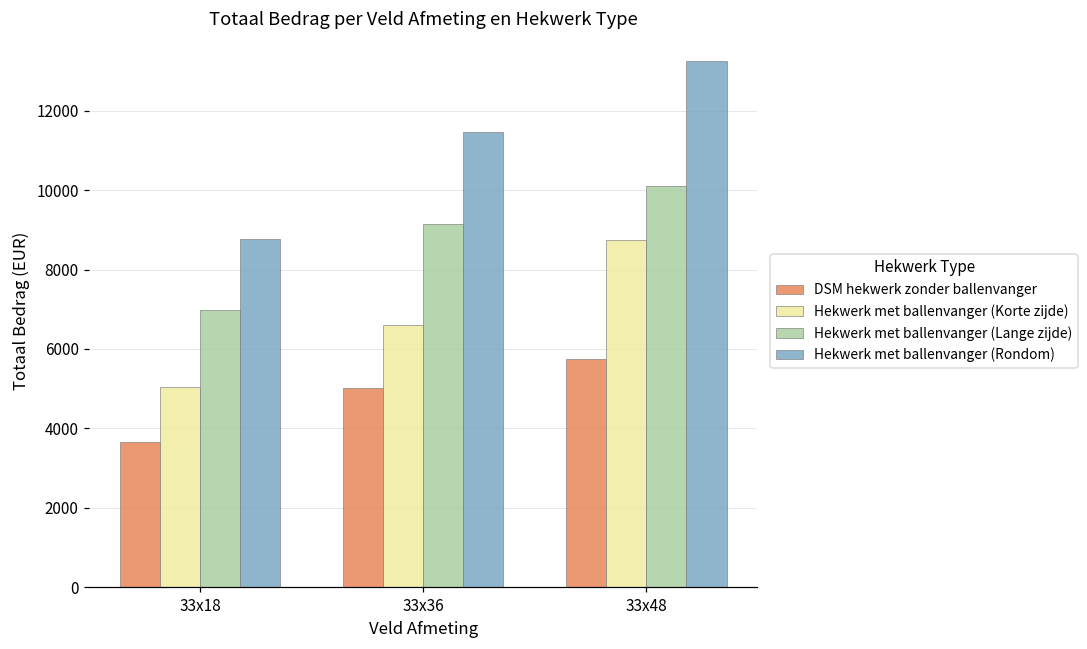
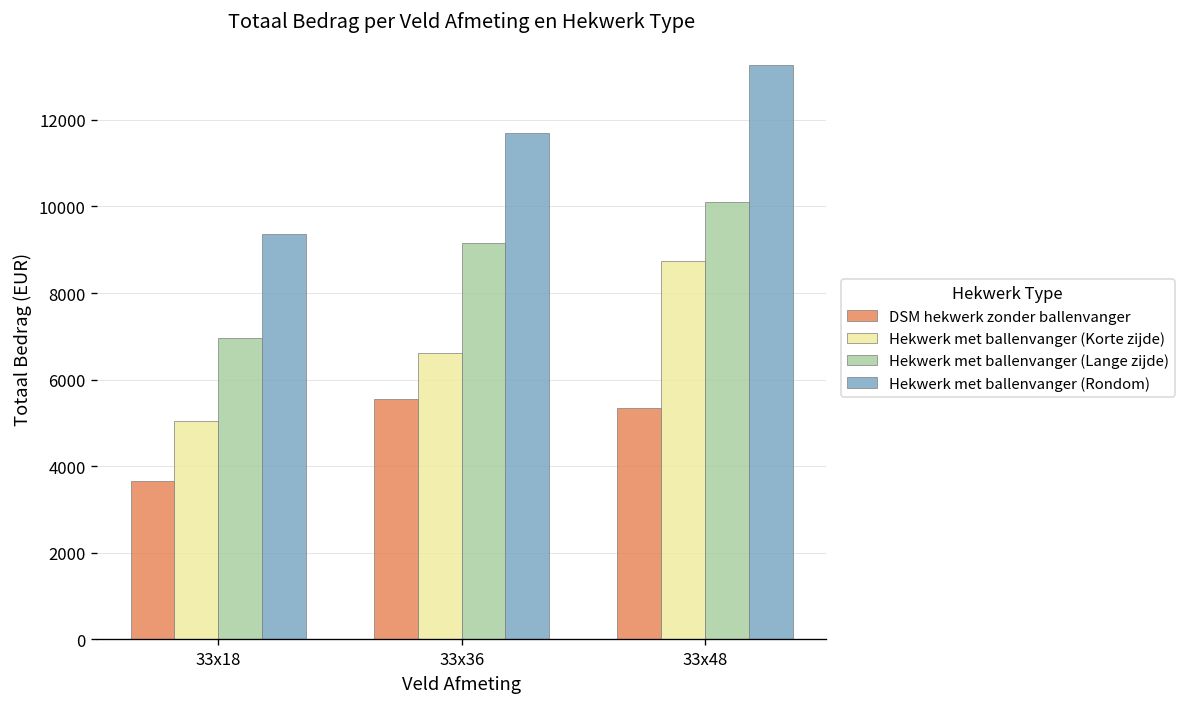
  {
    "DSM hekwerk zonder ballenvanger": {
      "33x18": 3700,
-     "33x36": 5000,
-     "33x48": 5700
+     "33x36": 5600,
+     "33x48": 5300
    },
    "Hekwerk met ballenvanger (Korte zijde)": {
      "33x18": 5100,
      "33x36": 6600,
      "33x48": 8700
    },
    "Hekwerk met ballenvanger (Lange zijde)": {
      "33x18": 7000,
      "33x36": 9200,
      "33x48": 10100
    },
    "Hekwerk met ballenvanger (Rondom)": {
-     "33x18": 8800,
-     "33x36": 11500,
+     "33x18": 9400,
+     "33x36": 11700,
      "33x48": 13300
    }
  }
